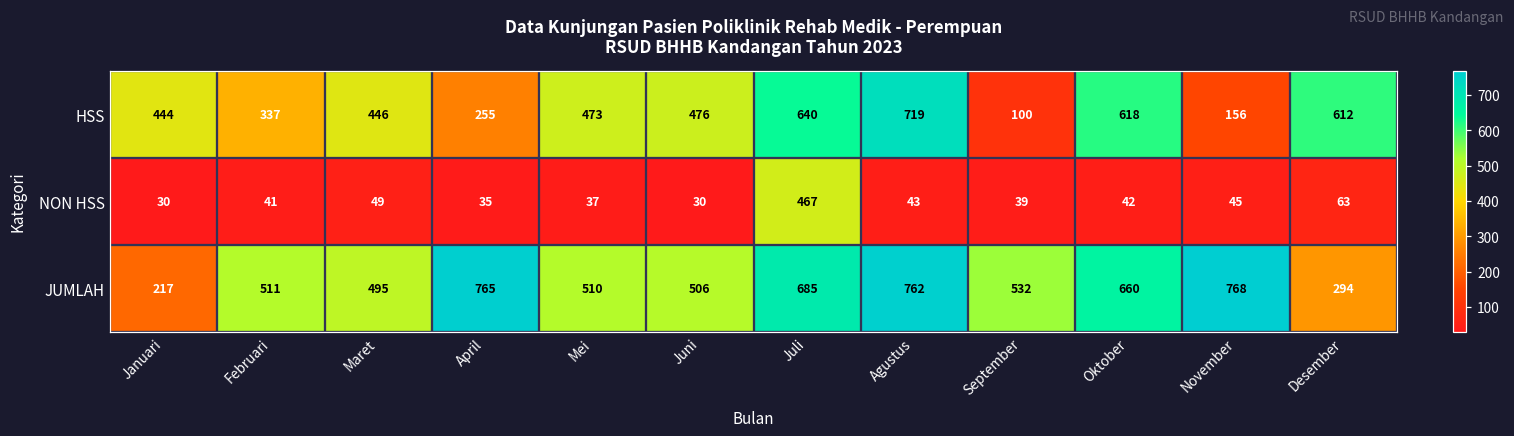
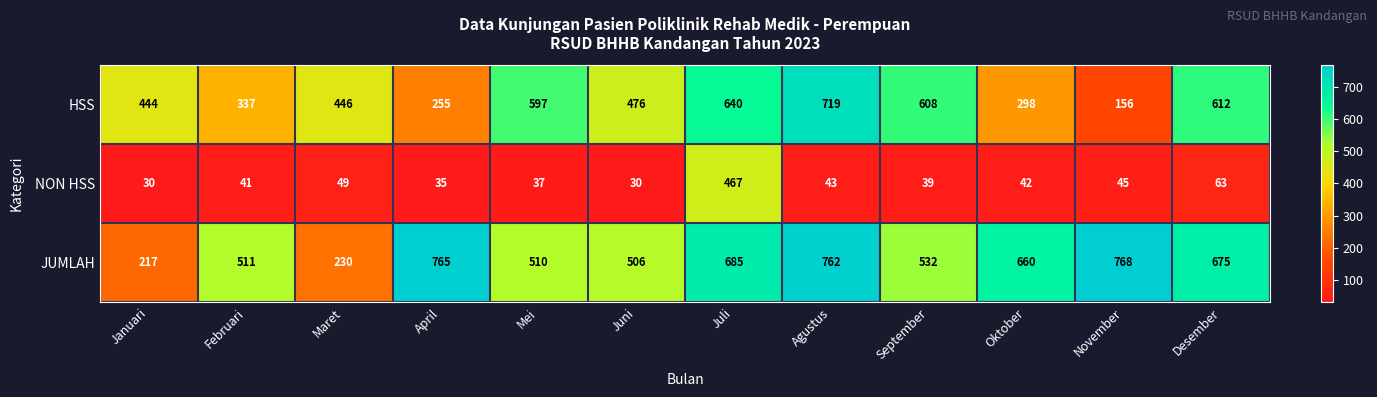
  {
    "HSS": {
      "Januari": 444,
      "Februari": 337,
      "Maret": 446,
      "April": 255,
-     "Mei": 473,
+     "Mei": 597,
      "Juni": 476,
      "Juli": 640,
      "Agustus": 719,
-     "September": 100,
-     "Oktober": 618,
+     "September": 608,
+     "Oktober": 298,
      "November": 156,
      "Desember": 612
    },
    "NON HSS": {
      "Januari": 30,
      "Februari": 41,
      "Maret": 49,
      "April": 35,
      "Mei": 37,
      "Juni": 30,
      "Juli": 467,
      "Agustus": 43,
      "September": 39,
      "Oktober": 42,
      "November": 45,
      "Desember": 63
    },
    "JUMLAH": {
      "Januari": 217,
      "Februari": 511,
-     "Maret": 495,
+     "Maret": 230,
      "April": 765,
      "Mei": 510,
      "Juni": 506,
      "Juli": 685,
      "Agustus": 762,
      "September": 532,
      "Oktober": 660,
      "November": 768,
-     "Desember": 294
+     "Desember": 675
    }
  }
